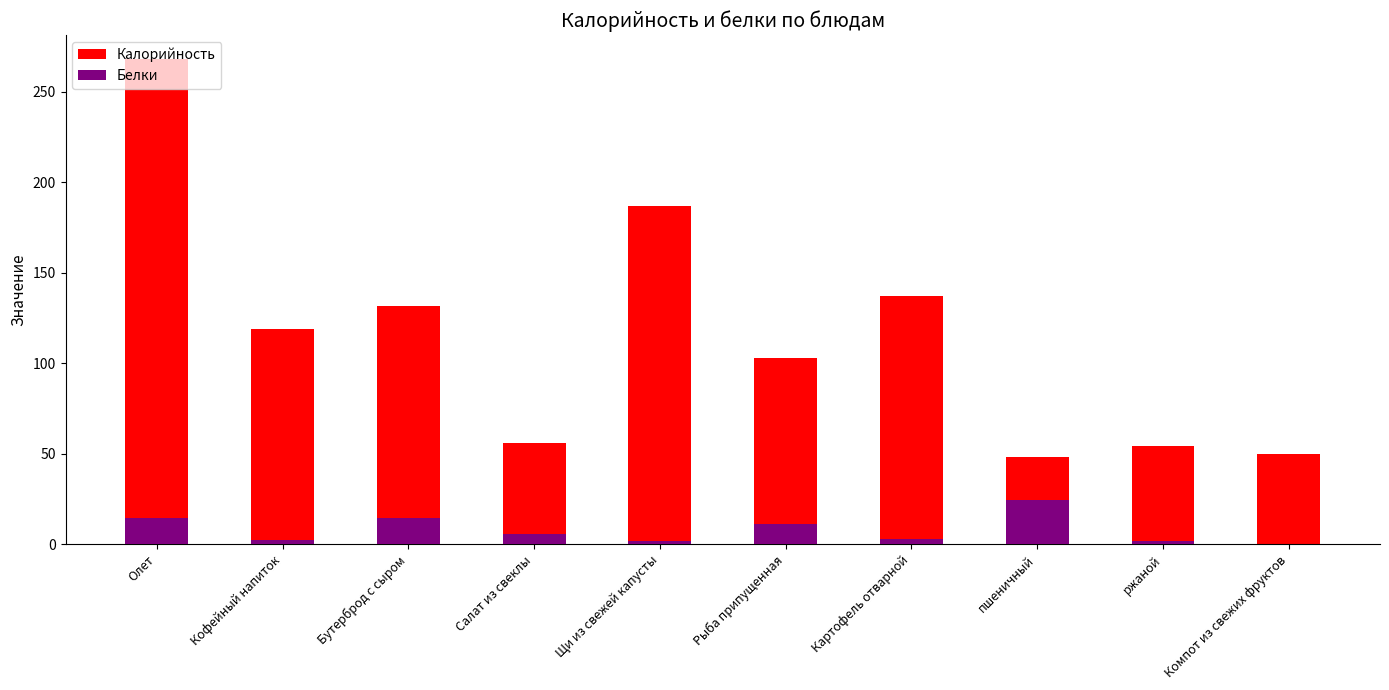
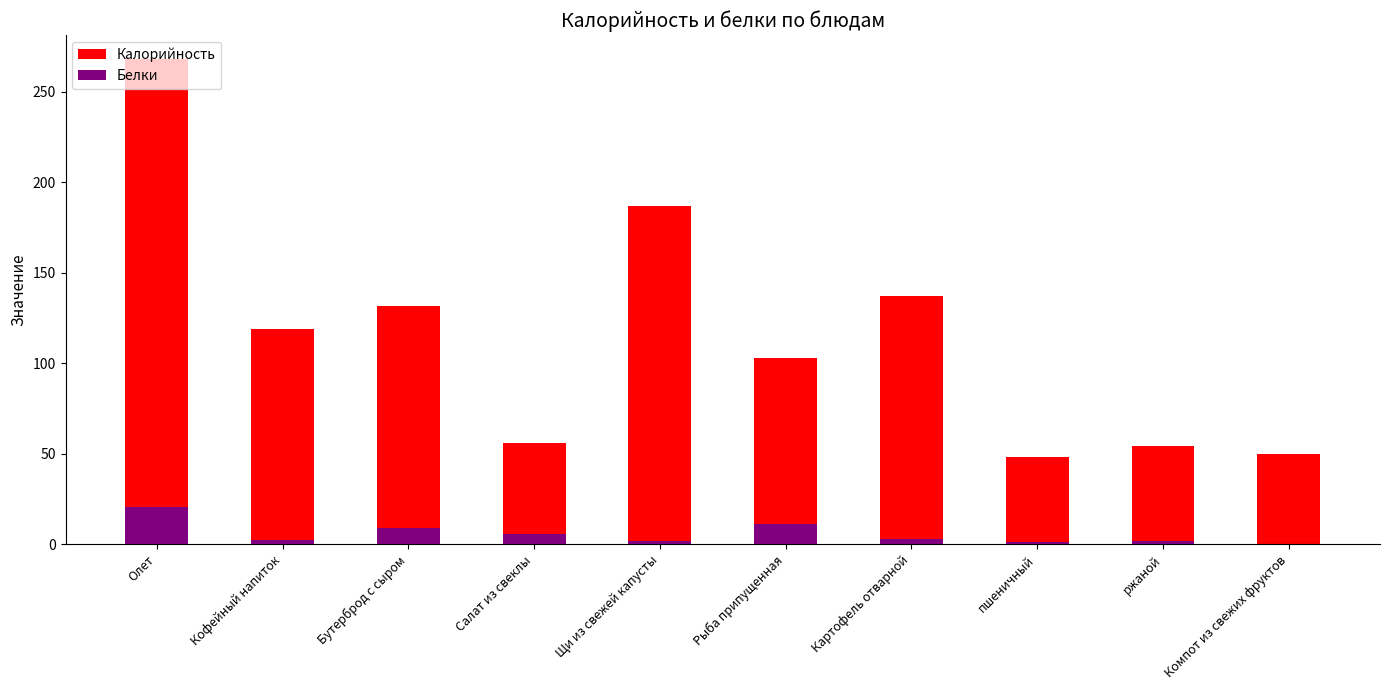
  {
    "Калорийность": {
      "Кофейный напиток": 119,
      "Бутерброд с сыром": 132,
      "Салат из свеклы": 56,
      "Щи из свежей капусты": 187,
      "Рыба припущенная": 103,
      "Картофель отварной": 137,
      "пшеничный": 48,
      "ржаной": 54,
      "Компот из свежих фруктов": 50
    },
    "Белки": {
-     "Олет": 14,
-     "Бутерброд с сыром": 15,
-     "пшеничный": 24,
+     "Олет": 21,
+     "Бутерброд с сыром": 9,
+     "пшеничный": 1,
      "Компот из свежих фруктов": 0
    }
  }
